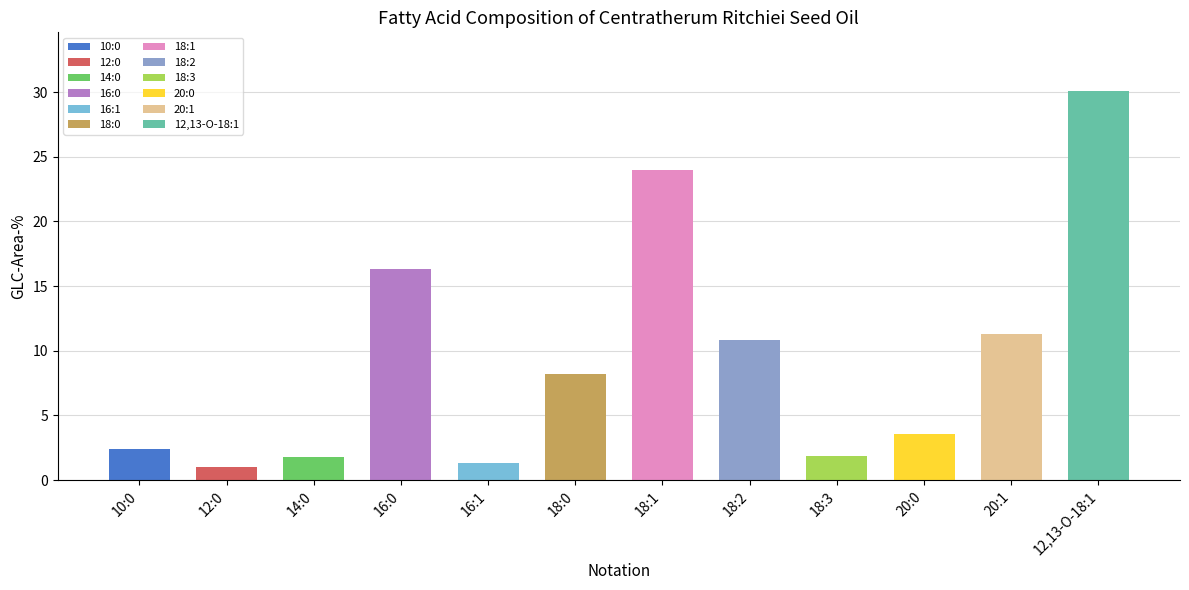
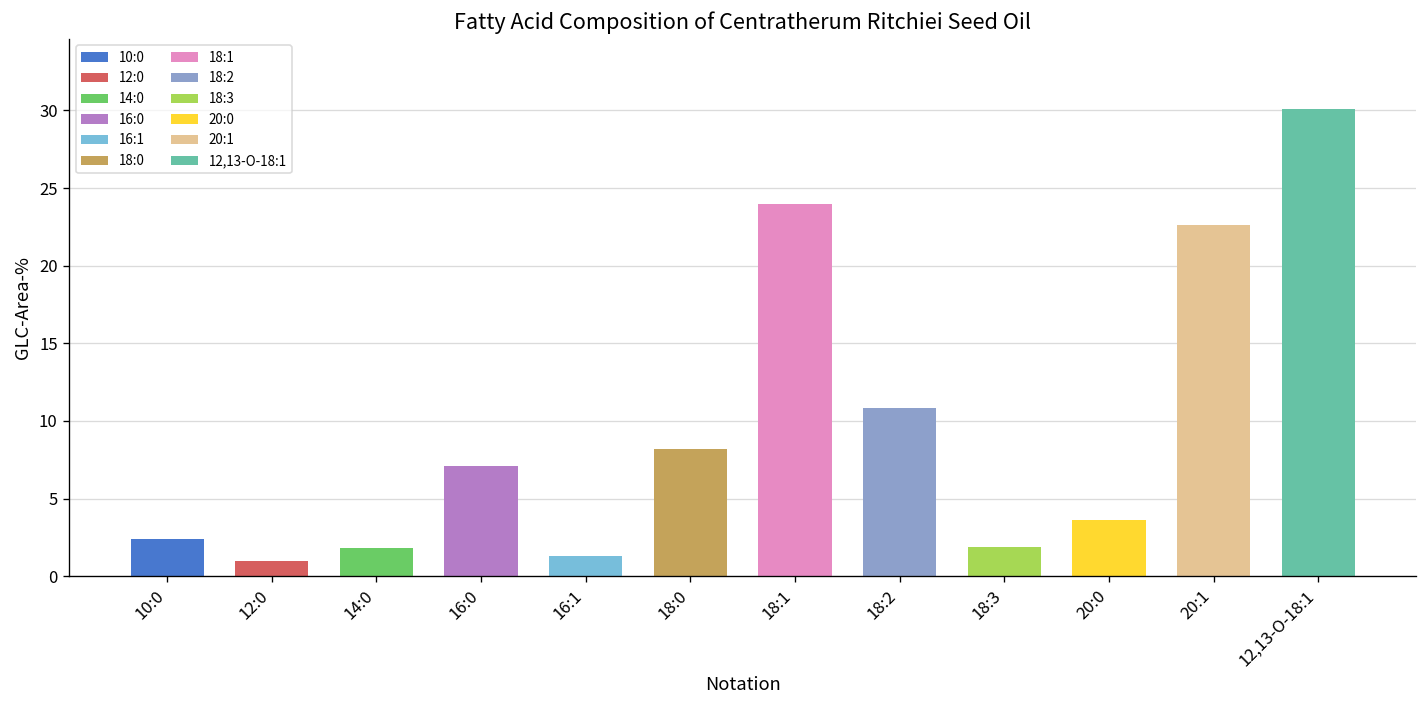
  {
    "10:0": 2.4,
    "12:0": 1.0,
    "14:0": 1.8,
-   "16:0": 16.3,
+   "16:0": 7.1,
    "16:1": 1.3,
    "18:0": 8.2,
    "18:1": 24.0,
    "18:2": 10.8,
    "18:3": 1.9,
    "20:0": 3.6,
-   "20:1": 11.3,
+   "20:1": 22.6,
    "12,13-O-18:1": 30.1
  }
